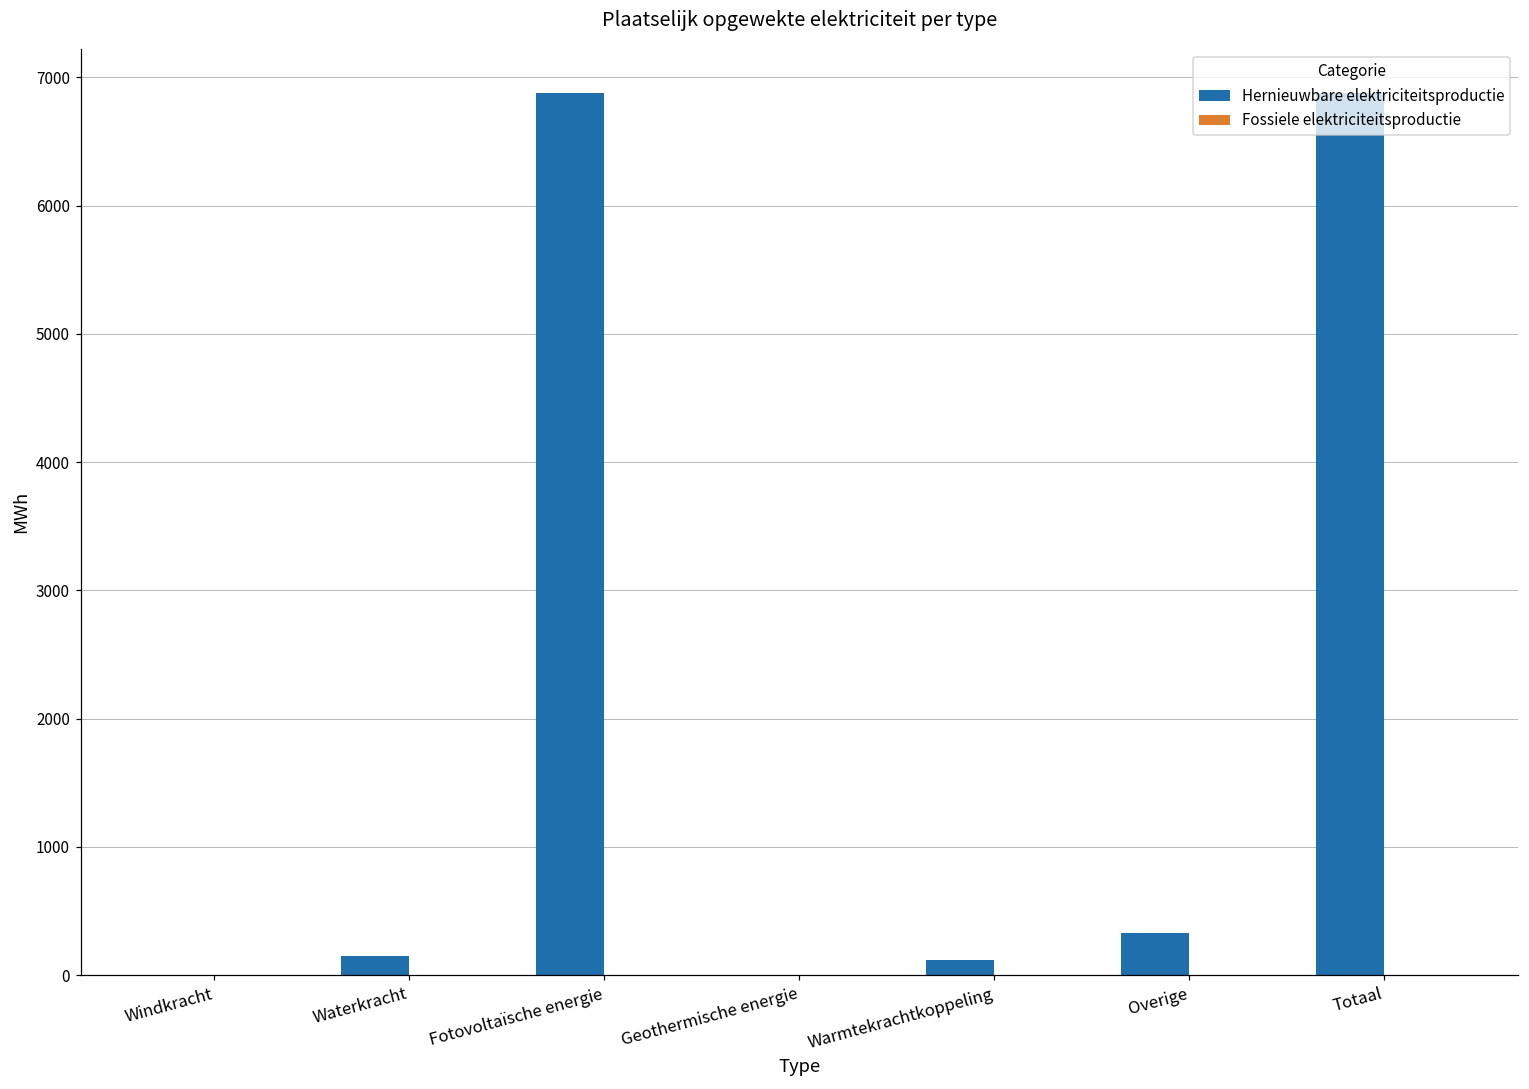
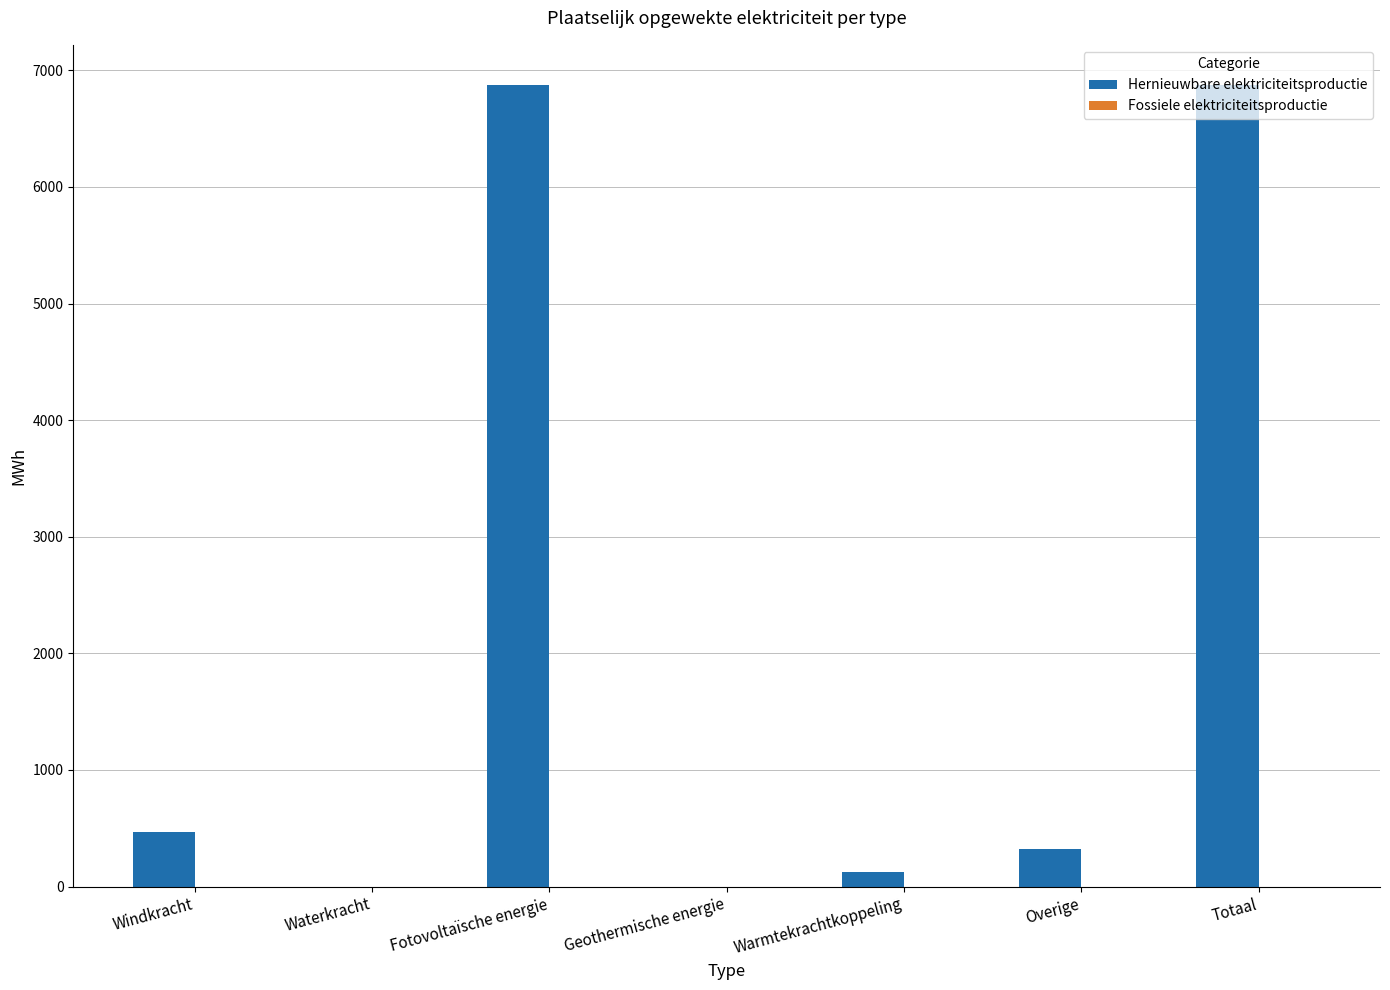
  {
    "Hernieuwbare elektriciteitsproductie": {
-     "Windkracht": 0,
-     "Waterkracht": 150,
+     "Windkracht": 470,
+     "Waterkracht": 0,
      "Fotovoltaïsche energie": 6880,
      "Geothermische energie": 0,
      "Warmtekrachtkoppeling": 120,
      "Overige": 330
    },
    "Fossiele elektriciteitsproductie": {
      "Windkracht": 0,
      "Waterkracht": 0,
      "Fotovoltaïsche energie": 0,
      "Geothermische energie": 0,
      "Warmtekrachtkoppeling": 0,
      "Overige": 0,
      "Totaal": 0
    }
  }
